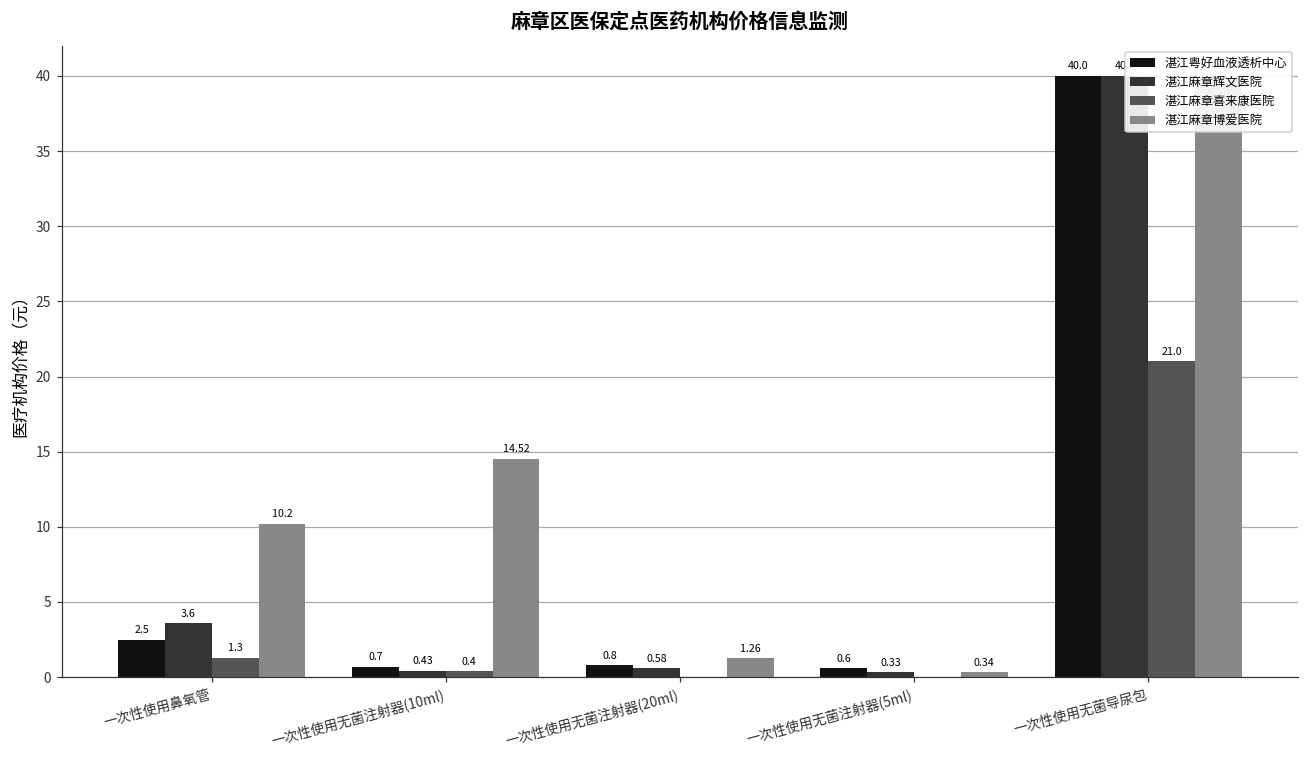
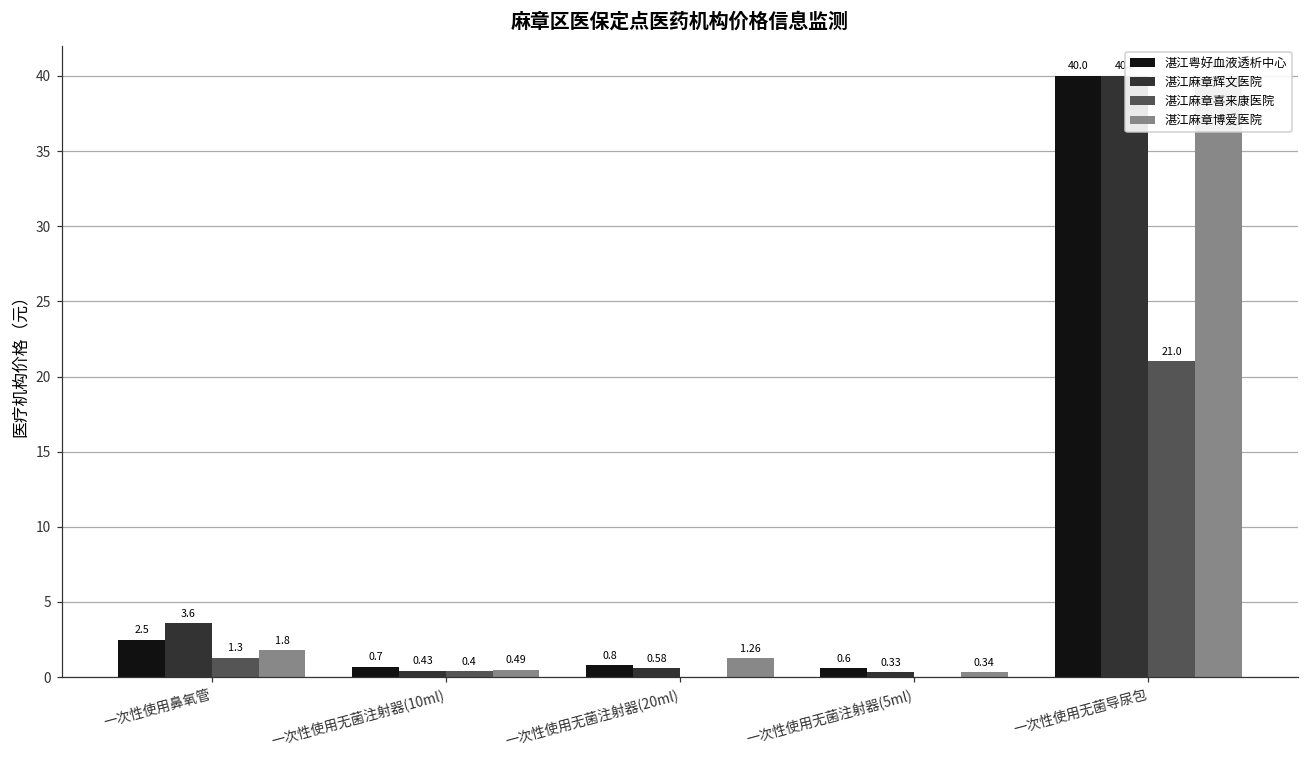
  {
    "湛江麻章博爱医院": {
-     "一次性使用鼻氧管": 10.2,
-     "一次性使用无菌注射器(10ml)": 14.52,
+     "一次性使用鼻氧管": 1.8,
+     "一次性使用无菌注射器(10ml)": 0.49,
      "一次性使用无菌注射器(20ml)": 1.26,
      "一次性使用无菌注射器(5ml)": 0.34
    }
  }
